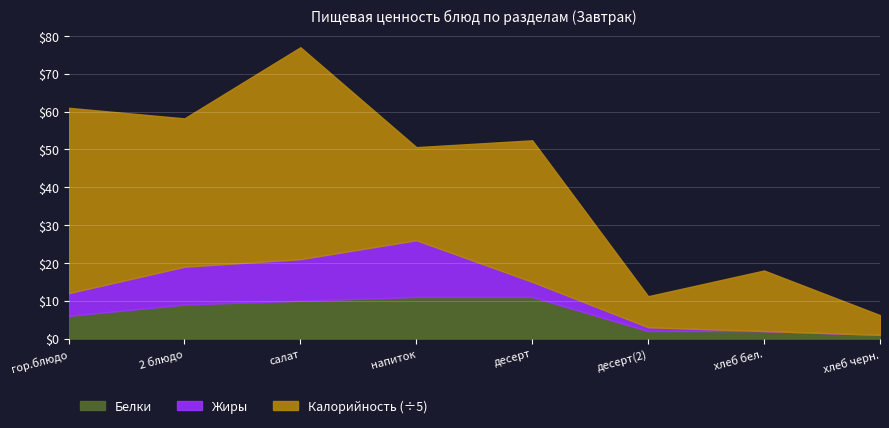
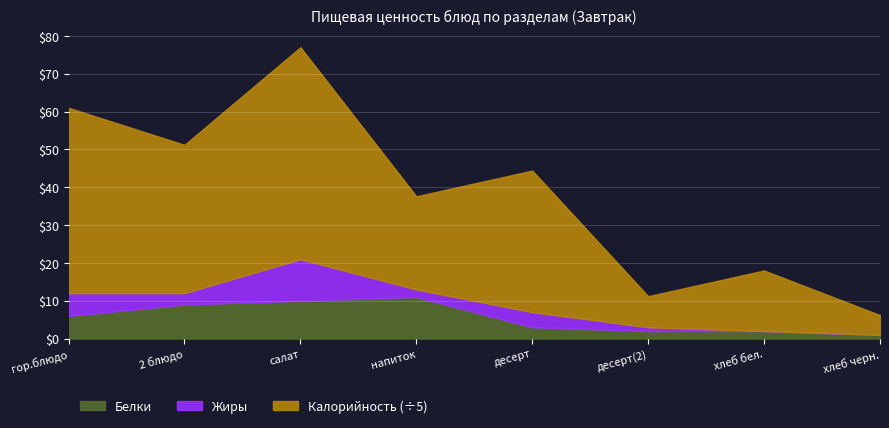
  {
    "Белки": {
      "гор.блюдо": "$6",
      "2 блюдо": "$9",
      "салат": "$10",
      "напиток": "$11",
-     "десерт": "$11",
+     "десерт": "$3",
      "десерт(2)": "$2"
    },
    "Жиры": {
      "гор.блюдо": "$6",
-     "2 блюдо": "$10",
+     "2 блюдо": "$3",
      "салат": "$11",
-     "напиток": "$15",
+     "напиток": "$2",
      "десерт": "$4",
      "десерт(2)": "$1"
    },
    "Калорийность (÷5)": {
      "гор.блюдо": "$49",
      "2 блюдо": "$39",
      "салат": "$56",
      "напиток": "$25",
      "десерт": "$37",
      "десерт(2)": "$8",
      "хлеб бел.": "$16",
      "хлеб черн.": "$5"
    }
  }
